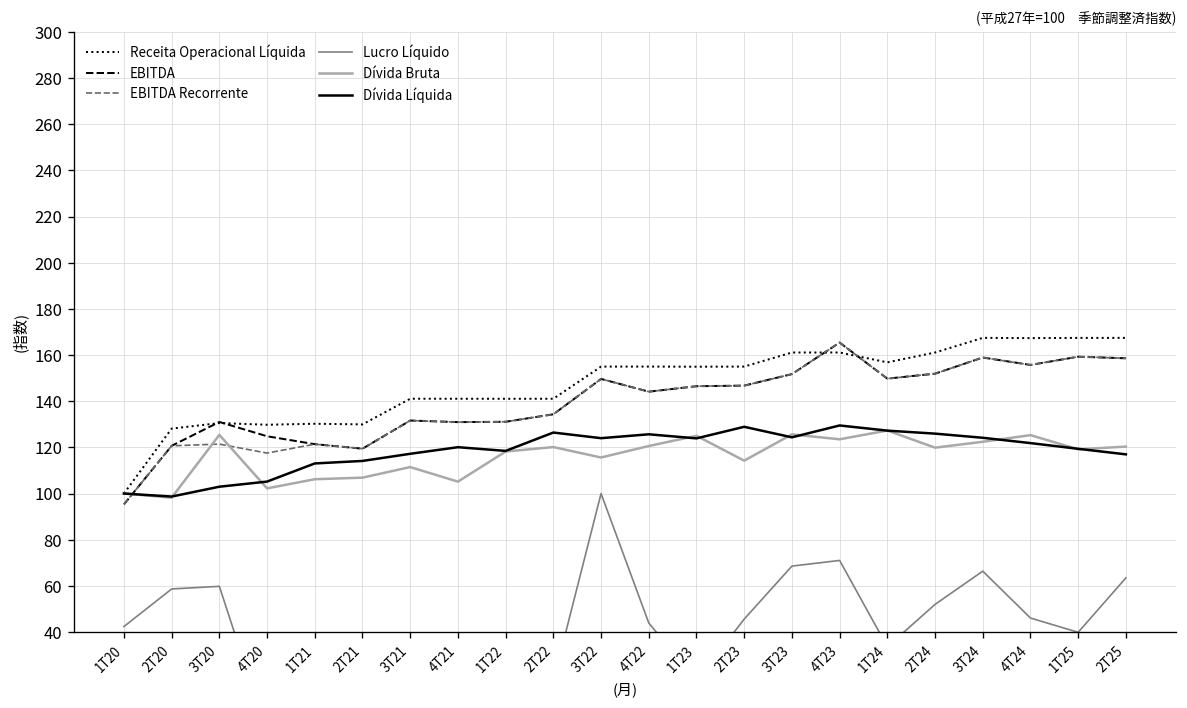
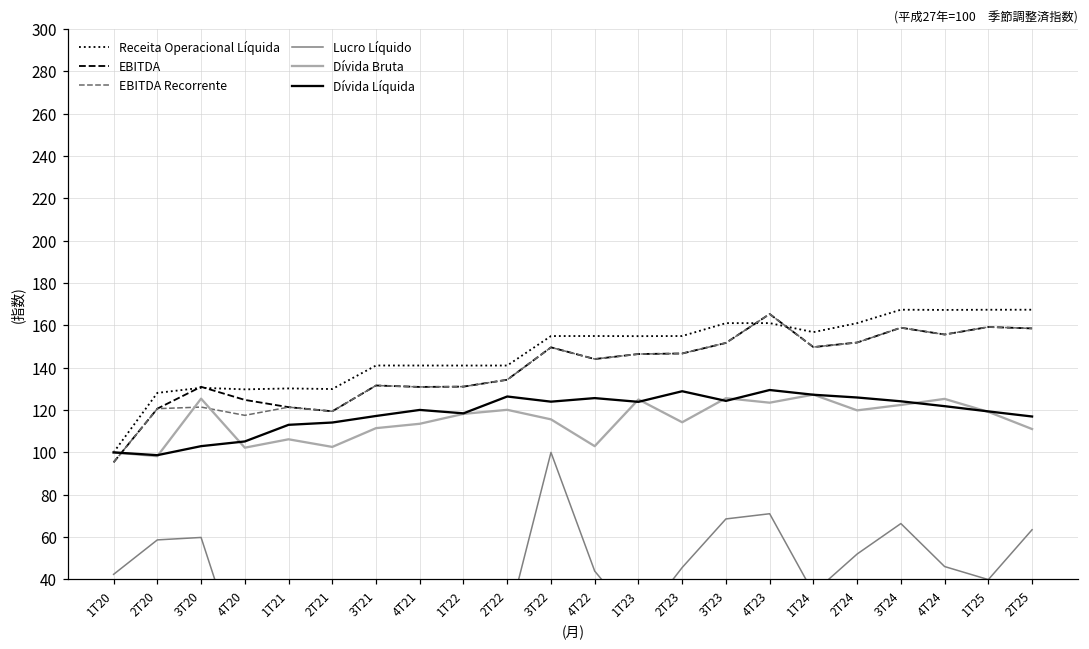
  {
    "Dívida Bruta": {
      "3T20": 125,
      "4T20": 102,
      "1T21": 106,
-     "2T21": 107,
+     "2T21": 103,
      "3T21": 111,
-     "4T21": 105,
+     "4T21": 114,
      "2T22": 120,
      "3T22": 116,
-     "4T22": 121,
+     "4T22": 103,
      "2T23": 114,
      "4T23": 123,
      "2T24": 120,
      "3T24": 122,
      "4T24": 125,
-     "2T25": 120
+     "2T25": 111
    }
  }
